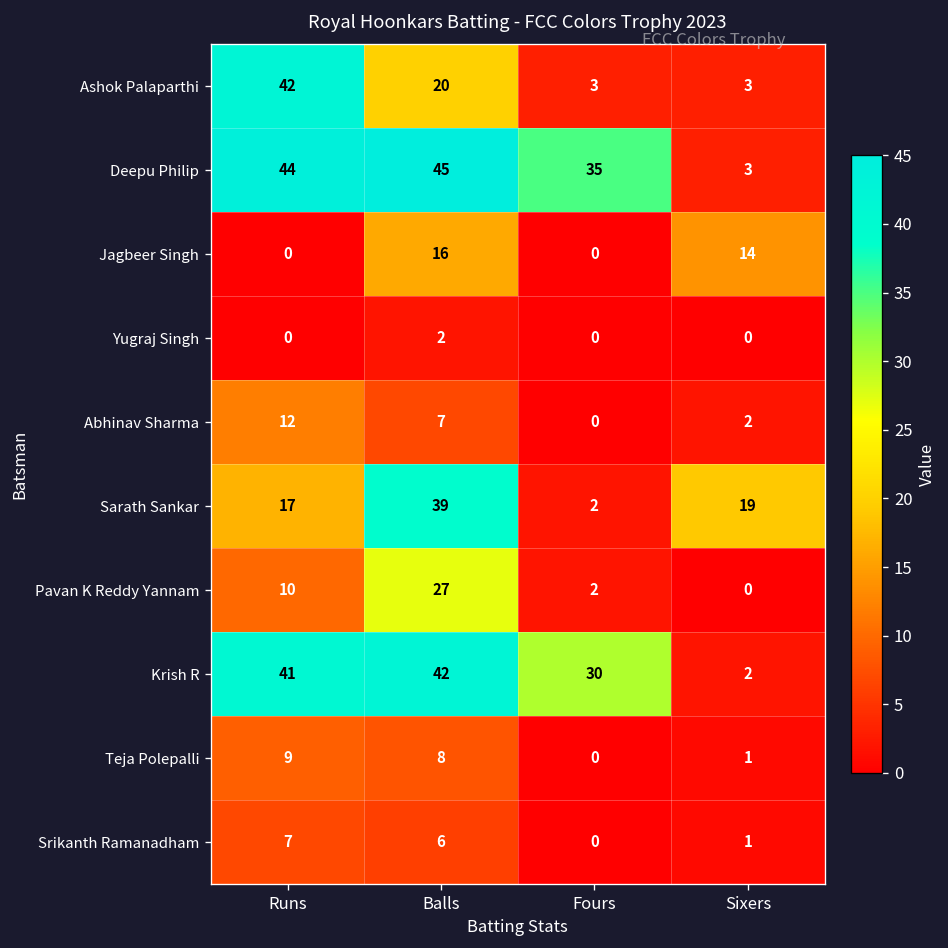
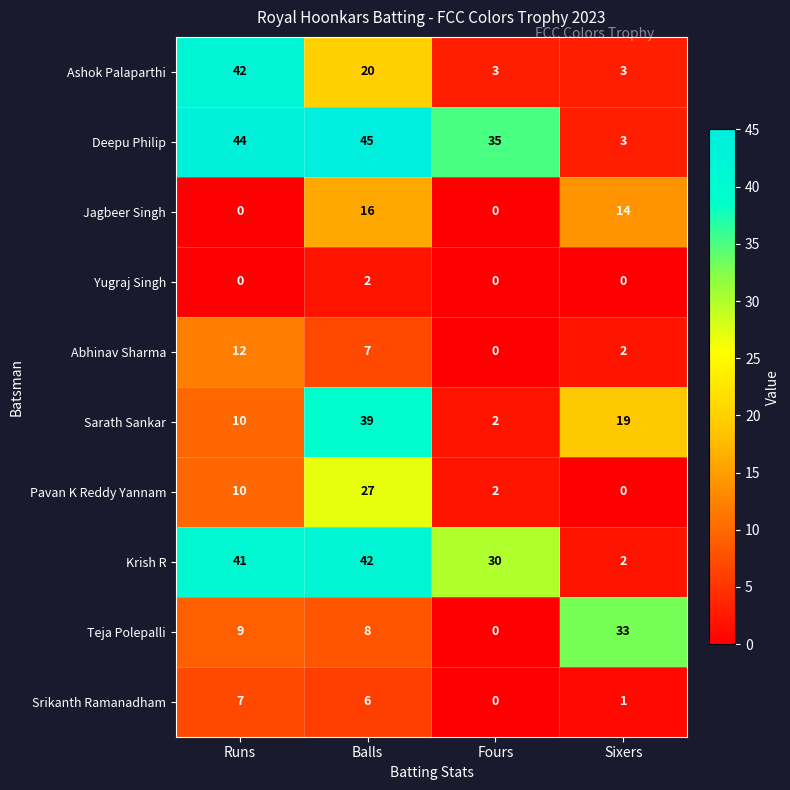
  {
    "Ashok Palaparthi": {
      "Runs": 42,
      "Balls": 20,
      "Fours": 3,
      "Sixers": 3
    },
    "Deepu Philip": {
      "Runs": 44,
      "Balls": 45,
      "Fours": 35,
      "Sixers": 3
    },
    "Jagbeer Singh": {
      "Runs": 0,
      "Balls": 16,
      "Fours": 0,
      "Sixers": 14
    },
    "Yugraj Singh": {
      "Runs": 0,
      "Balls": 2,
      "Fours": 0,
      "Sixers": 0
    },
    "Abhinav Sharma": {
      "Runs": 12,
      "Balls": 7,
      "Fours": 0,
      "Sixers": 2
    },
    "Sarath Sankar": {
-     "Runs": 17,
+     "Runs": 10,
      "Balls": 39,
      "Fours": 2,
      "Sixers": 19
    },
    "Pavan K Reddy Yannam": {
      "Runs": 10,
      "Balls": 27,
      "Fours": 2,
      "Sixers": 0
    },
    "Krish R": {
      "Runs": 41,
      "Balls": 42,
      "Fours": 30,
      "Sixers": 2
    },
    "Teja Polepalli": {
      "Runs": 9,
      "Balls": 8,
      "Fours": 0,
-     "Sixers": 1
+     "Sixers": 33
    },
    "Srikanth Ramanadham": {
      "Runs": 7,
      "Balls": 6,
      "Fours": 0,
      "Sixers": 1
    }
  }
